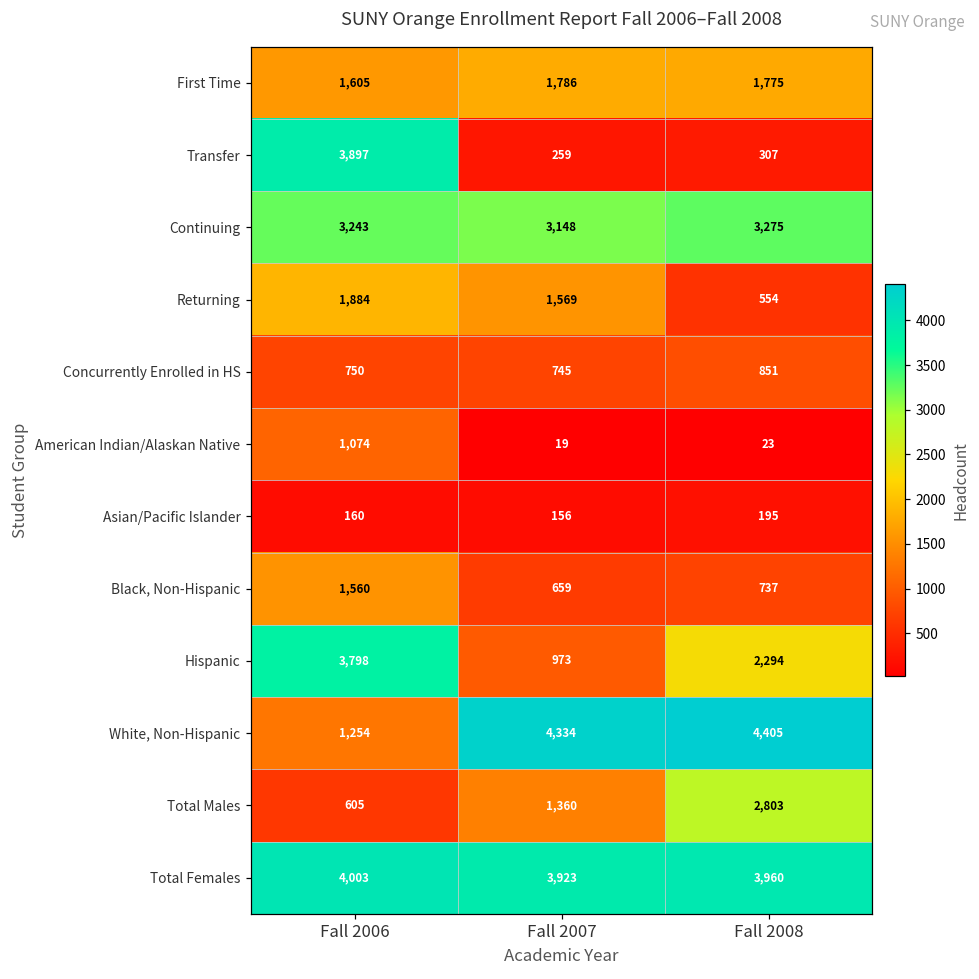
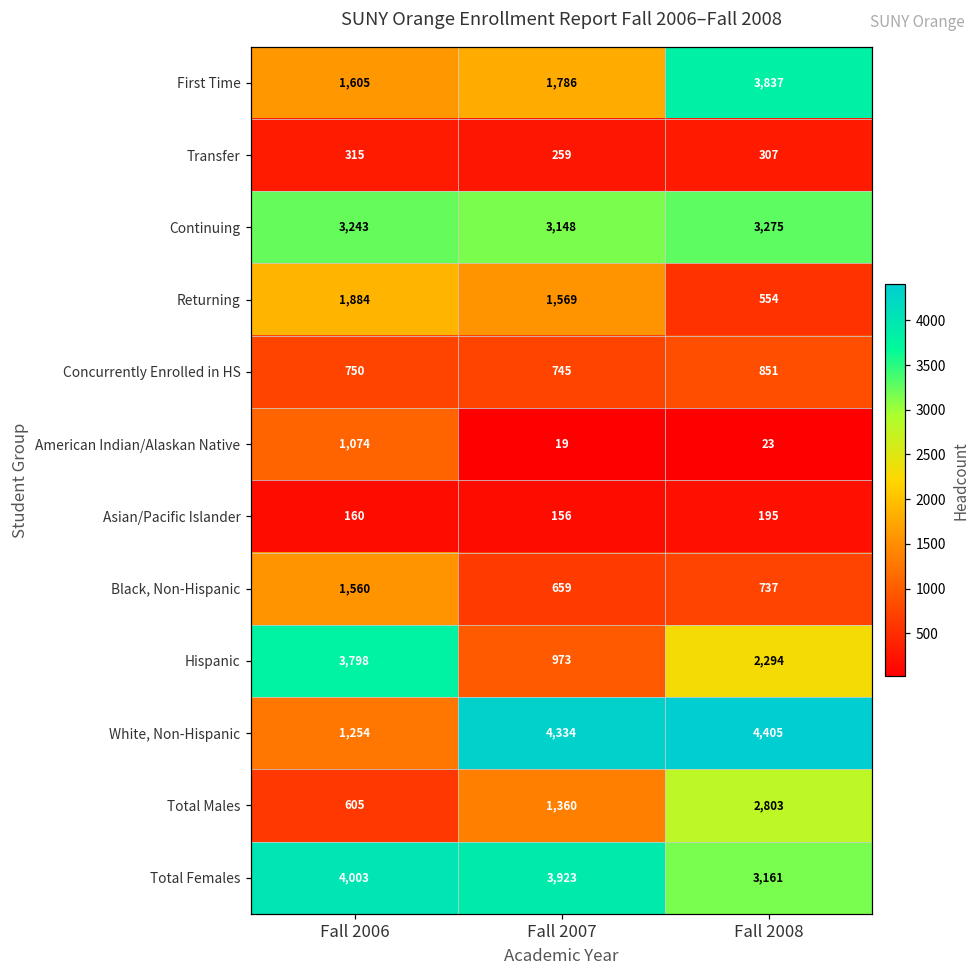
  {
    "First Time": {
      "Fall 2006": "1,605",
      "Fall 2007": "1,786",
-     "Fall 2008": "1,775"
+     "Fall 2008": "3,837"
    },
    "Transfer": {
-     "Fall 2006": "3,897",
+     "Fall 2006": "315",
      "Fall 2007": "259",
      "Fall 2008": "307"
    },
    "Continuing": {
      "Fall 2006": "3,243",
      "Fall 2007": "3,148",
      "Fall 2008": "3,275"
    },
    "Returning": {
      "Fall 2006": "1,884",
      "Fall 2007": "1,569",
      "Fall 2008": "554"
    },
    "Concurrently Enrolled in HS": {
      "Fall 2006": "750",
      "Fall 2007": "745",
      "Fall 2008": "851"
    },
    "American Indian/Alaskan Native": {
      "Fall 2006": "1,074",
      "Fall 2007": "19",
      "Fall 2008": "23"
    },
    "Asian/Pacific Islander": {
      "Fall 2006": "160",
      "Fall 2007": "156",
      "Fall 2008": "195"
    },
    "Black, Non-Hispanic": {
      "Fall 2006": "1,560",
      "Fall 2007": "659",
      "Fall 2008": "737"
    },
    "Hispanic": {
      "Fall 2006": "3,798",
      "Fall 2007": "973",
      "Fall 2008": "2,294"
    },
    "White, Non-Hispanic": {
      "Fall 2006": "1,254",
      "Fall 2007": "4,334",
      "Fall 2008": "4,405"
    },
    "Total Males": {
      "Fall 2006": "605",
      "Fall 2007": "1,360",
      "Fall 2008": "2,803"
    },
    "Total Females": {
      "Fall 2006": "4,003",
      "Fall 2007": "3,923",
-     "Fall 2008": "3,960"
+     "Fall 2008": "3,161"
    }
  }
